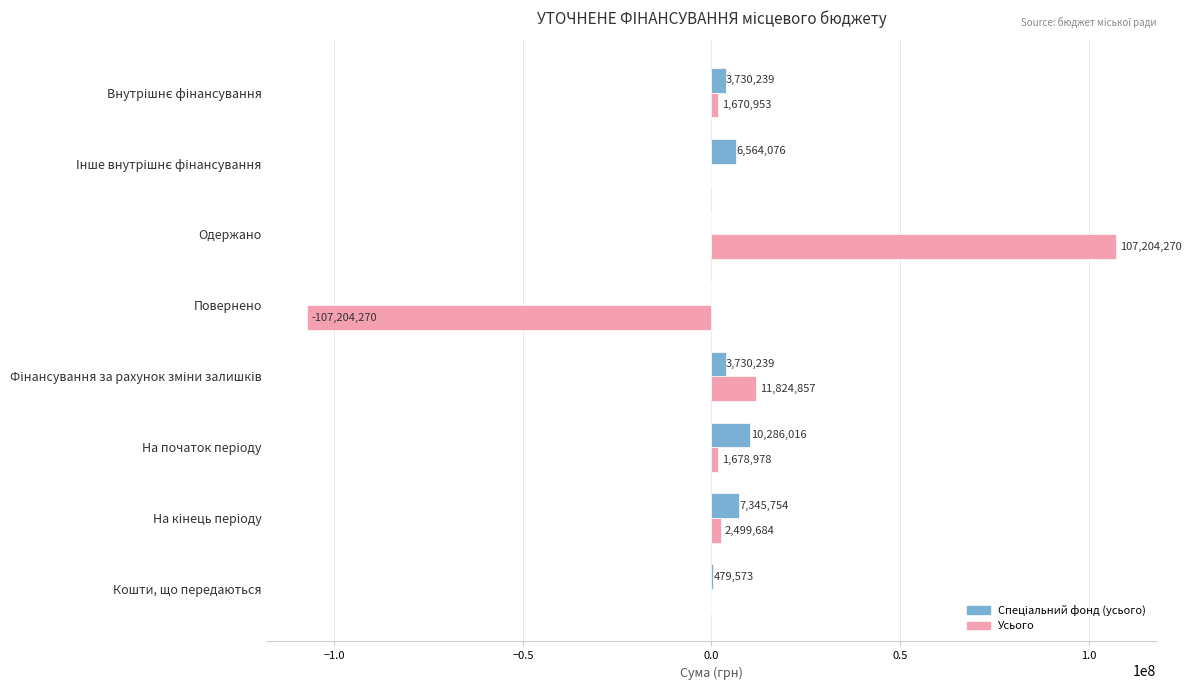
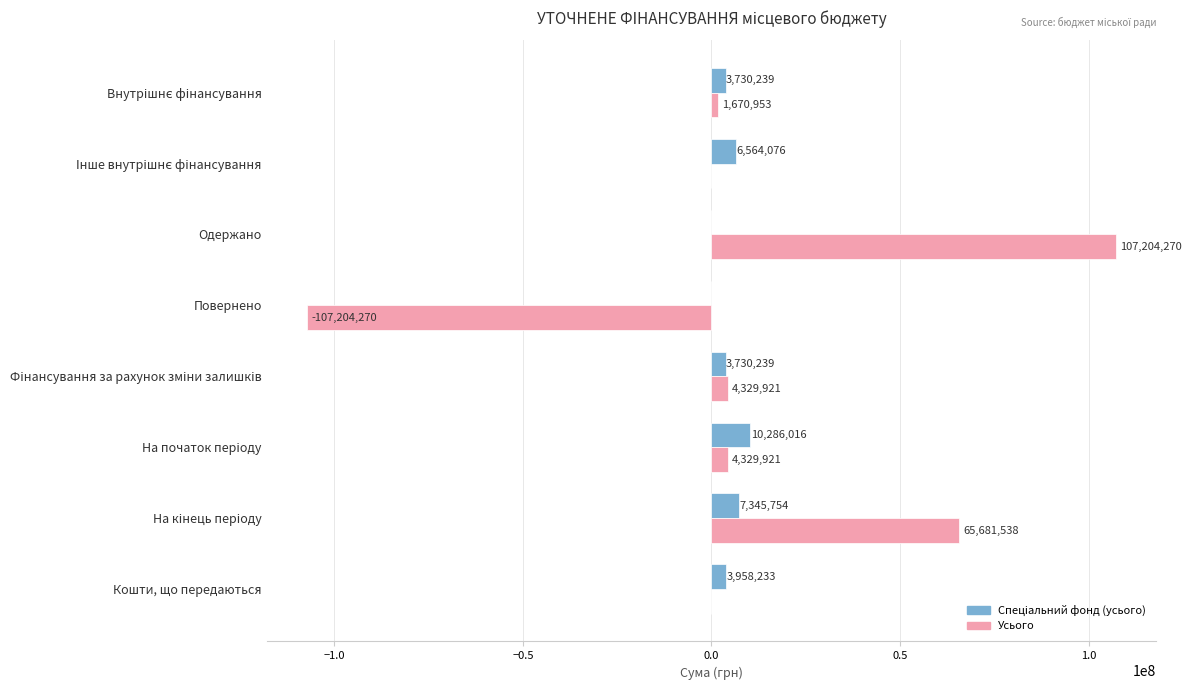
  {
    "Спеціальний фонд (усього)": {
      "Внутрішнє фінансування": "3,730,239",
      "Інше внутрішнє фінансування": "6,564,076",
      "Фінансування за рахунок зміни залишків": "3,730,239",
      "На початок періоду": "10,286,016",
      "На кінець періоду": "7,345,754",
-     "Кошти, що передаються": "479,573"
+     "Кошти, що передаються": "3,958,233"
    },
    "Усього": {
      "Внутрішнє фінансування": "1,670,953",
      "Одержано": "107,204,270",
      "Повернено": "-107,204,270",
-     "Фінансування за рахунок зміни залишків": "11,824,857",
-     "На початок періоду": "1,678,978",
-     "На кінець періоду": "2,499,684"
+     "Фінансування за рахунок зміни залишків": "4,329,921",
+     "На початок періоду": "4,329,921",
+     "На кінець періоду": "65,681,538"
    }
  }
